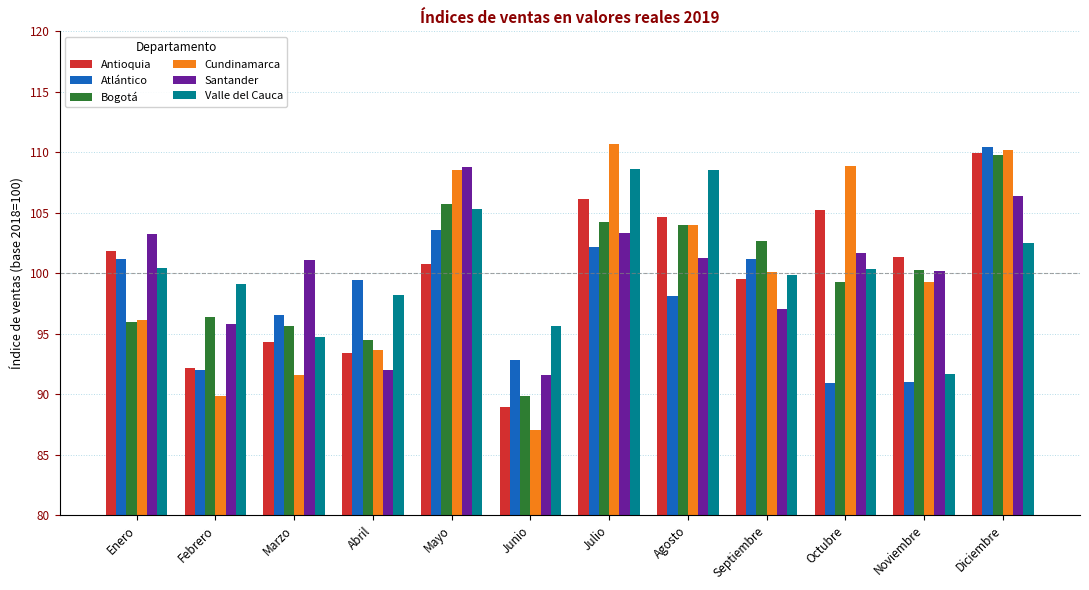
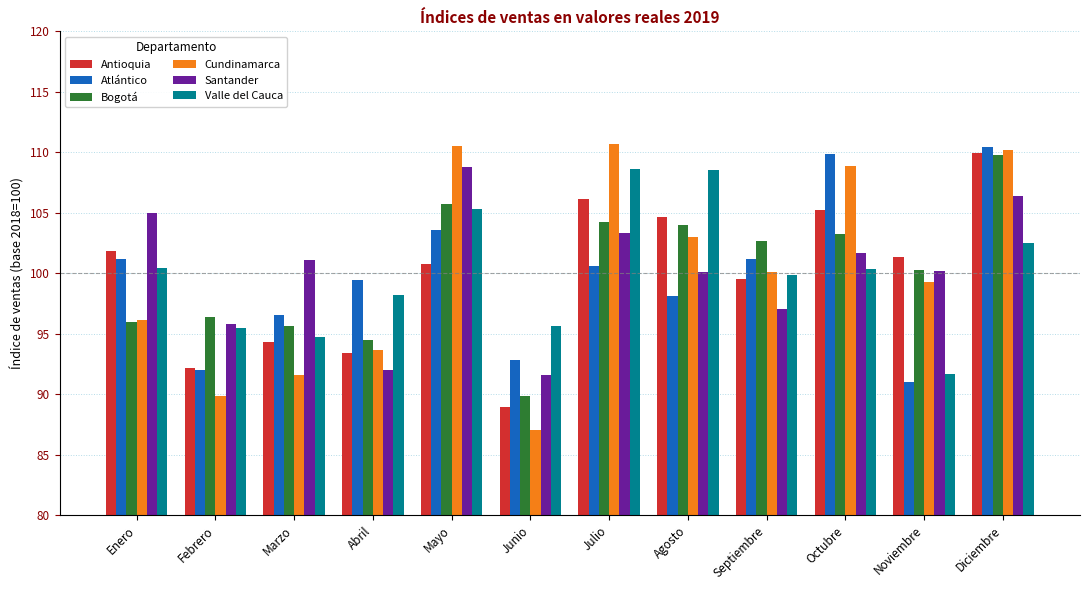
  {
    "Antioquia": {
      "Enero": 101.8,
      "Febrero": 92.1,
      "Marzo": 94.3,
      "Abril": 93.4,
      "Mayo": 100.8,
      "Junio": 89.0,
      "Julio": 106.2,
      "Agosto": 104.7,
      "Septiembre": 99.5,
      "Octubre": 105.2,
      "Noviembre": 101.3,
      "Diciembre": 109.9
    },
    "Atlántico": {
      "Enero": 101.2,
      "Febrero": 92.0,
      "Marzo": 96.6,
      "Abril": 99.5,
      "Mayo": 103.6,
      "Junio": 92.8,
-     "Julio": 102.2,
+     "Julio": 100.6,
      "Agosto": 98.1,
      "Septiembre": 101.2,
-     "Octubre": 90.9,
+     "Octubre": 109.9,
      "Noviembre": 91.0,
      "Diciembre": 110.5
    },
    "Bogotá": {
      "Enero": 96.0,
      "Febrero": 96.4,
      "Marzo": 95.6,
      "Abril": 94.5,
      "Mayo": 105.7,
      "Junio": 89.9,
      "Julio": 104.2,
      "Agosto": 104.0,
      "Septiembre": 102.7,
-     "Octubre": 99.2,
+     "Octubre": 103.2,
      "Noviembre": 100.2,
      "Diciembre": 109.8
    },
    "Cundinamarca": {
      "Enero": 96.1,
      "Febrero": 89.8,
      "Marzo": 91.6,
      "Abril": 93.6,
-     "Mayo": 108.6,
+     "Mayo": 110.5,
      "Junio": 87.1,
      "Julio": 110.7,
-     "Agosto": 104.0,
+     "Agosto": 103.0,
      "Septiembre": 100.1,
      "Octubre": 108.9,
      "Noviembre": 99.3,
      "Diciembre": 110.2
    },
    "Santander": {
-     "Enero": 103.3,
+     "Enero": 104.9,
      "Febrero": 95.8,
      "Marzo": 101.1,
      "Abril": 92.0,
      "Mayo": 108.8,
      "Junio": 91.6,
      "Julio": 103.3,
-     "Agosto": 101.2,
+     "Agosto": 100.1,
      "Septiembre": 97.1,
      "Octubre": 101.7,
      "Noviembre": 100.2,
      "Diciembre": 106.4
    },
    "Valle del Cauca": {
      "Enero": 100.4,
-     "Febrero": 99.1,
+     "Febrero": 95.5,
      "Marzo": 94.7,
      "Abril": 98.2,
      "Mayo": 105.3,
      "Junio": 95.6,
      "Julio": 108.6,
      "Agosto": 108.5,
      "Septiembre": 99.9,
      "Octubre": 100.3,
      "Noviembre": 91.7,
      "Diciembre": 102.5
    }
  }
